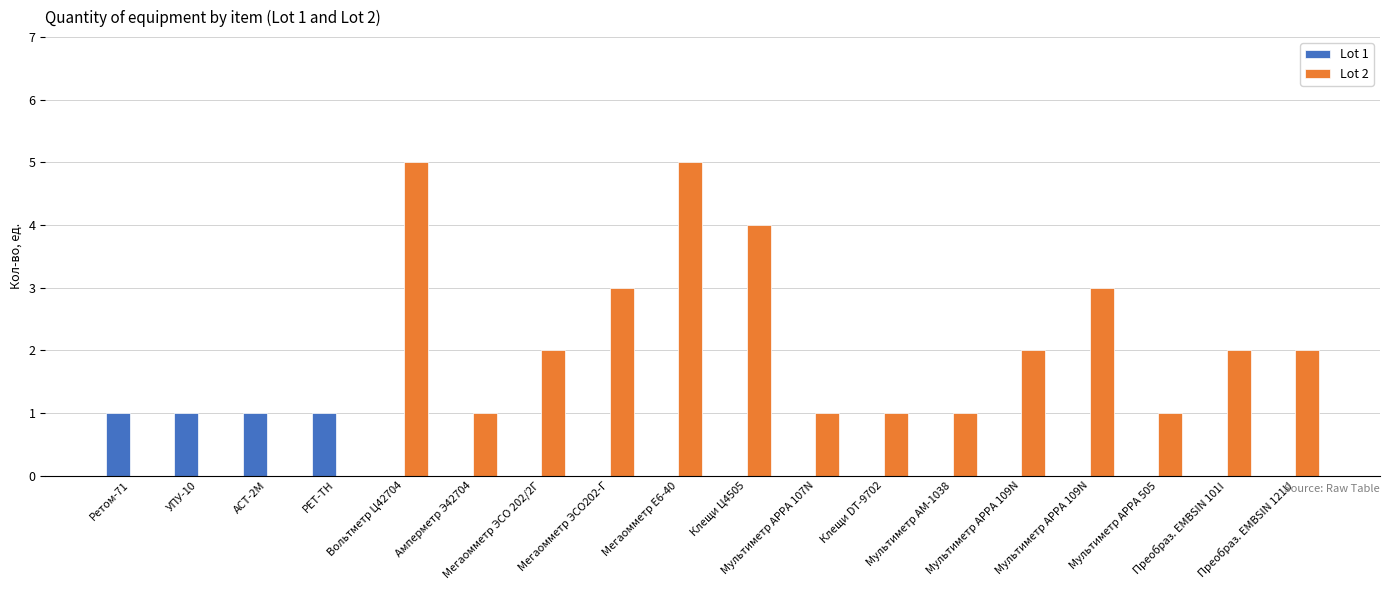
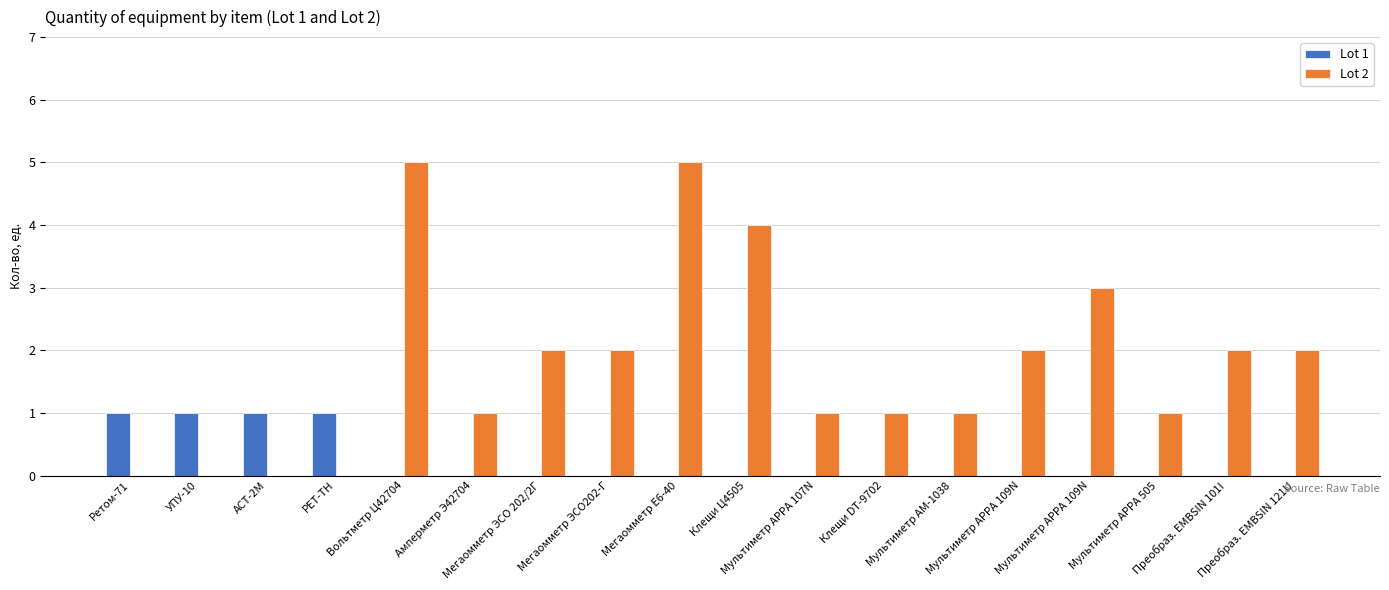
  {
    "Lot 1": {
      "Ретом-71": 1,
      "УПУ-10": 1,
      "АСТ-2М": 1,
      "РЕТ-ТН": 1,
      "Вольтметр Ц42704": 0,
      "Амперметр Э42704": 0,
      "Мегаомметр ЭСО 202/2Г": 0,
      "Мегаомметр ЭСО202-Г": 0,
      "Мегаомметр Е6-40": 0,
      "Клещи Ц4505": 0,
      "Мультиметр АРРА 107N": 0,
      "Клещи DT-9702": 0,
      "Мультиметр AM-1038": 0,
      "Мультиметр АРРА 109N": 0,
      "Мультиметр APPA 109N": 0,
      "Мультиметр АРРА 505": 0,
      "Преобраз. EMBSIN 101I": 0,
      "Преобраз. EMBSIN 121U": 0
    },
    "Lot 2": {
      "Ретом-71": 0,
      "УПУ-10": 0,
      "АСТ-2М": 0,
      "РЕТ-ТН": 0,
      "Вольтметр Ц42704": 5,
      "Амперметр Э42704": 1,
      "Мегаомметр ЭСО 202/2Г": 2,
-     "Мегаомметр ЭСО202-Г": 3,
+     "Мегаомметр ЭСО202-Г": 2,
      "Мегаомметр Е6-40": 5,
      "Клещи Ц4505": 4,
      "Мультиметр АРРА 107N": 1,
      "Клещи DT-9702": 1,
      "Мультиметр AM-1038": 1,
      "Мультиметр АРРА 109N": 2,
      "Мультиметр APPA 109N": 3,
      "Мультиметр АРРА 505": 1,
      "Преобраз. EMBSIN 101I": 2,
      "Преобраз. EMBSIN 121U": 2
    }
  }
